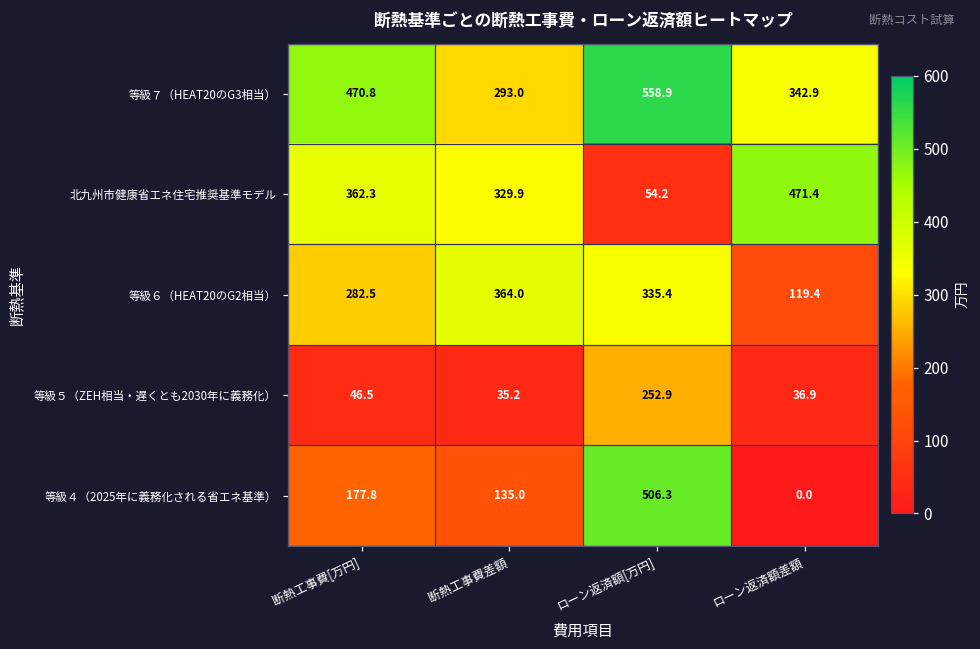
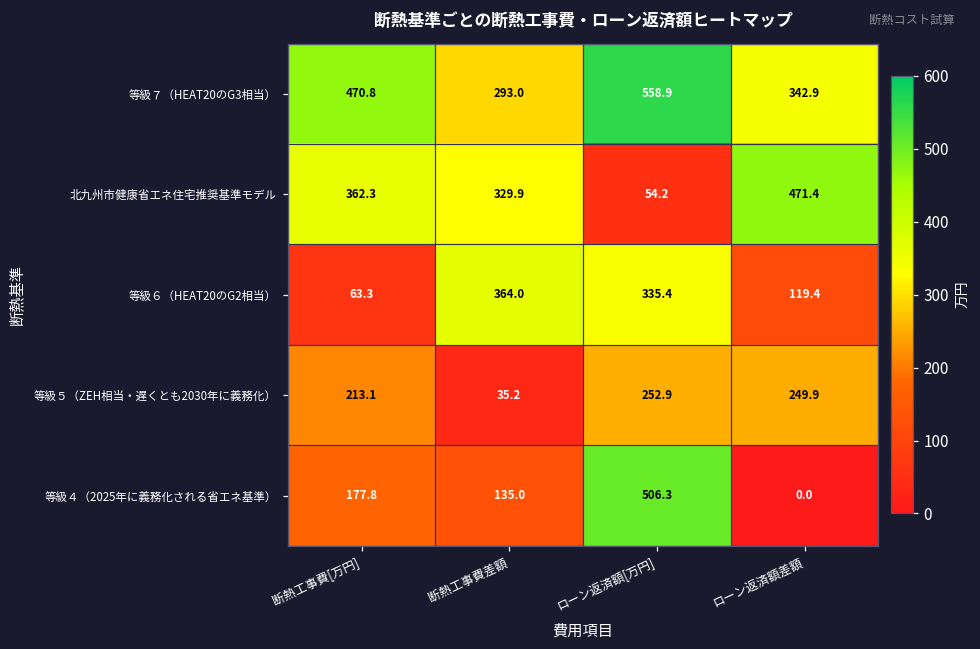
  {
    "等級７（HEAT20のG3相当）": {
      "断熱工事費[万円]": 470.8,
      "断熱工事費差額": 293.0,
      "ローン返済額[万円]": 558.9,
      "ローン返済額差額": 342.9
    },
    "北九州市健康省エネ住宅推奨基準モデル": {
      "断熱工事費[万円]": 362.3,
      "断熱工事費差額": 329.9,
      "ローン返済額[万円]": 54.2,
      "ローン返済額差額": 471.4
    },
    "等級６（HEAT20のG2相当）": {
-     "断熱工事費[万円]": 282.5,
+     "断熱工事費[万円]": 63.3,
      "断熱工事費差額": 364.0,
      "ローン返済額[万円]": 335.4,
      "ローン返済額差額": 119.4
    },
    "等級５（ZEH相当・遅くとも2030年に義務化）": {
-     "断熱工事費[万円]": 46.5,
+     "断熱工事費[万円]": 213.1,
      "断熱工事費差額": 35.2,
      "ローン返済額[万円]": 252.9,
-     "ローン返済額差額": 36.9
+     "ローン返済額差額": 249.9
    },
    "等級４（2025年に義務化される省エネ基準）": {
      "断熱工事費[万円]": 177.8,
      "断熱工事費差額": 135.0,
      "ローン返済額[万円]": 506.3,
      "ローン返済額差額": 0.0
    }
  }
